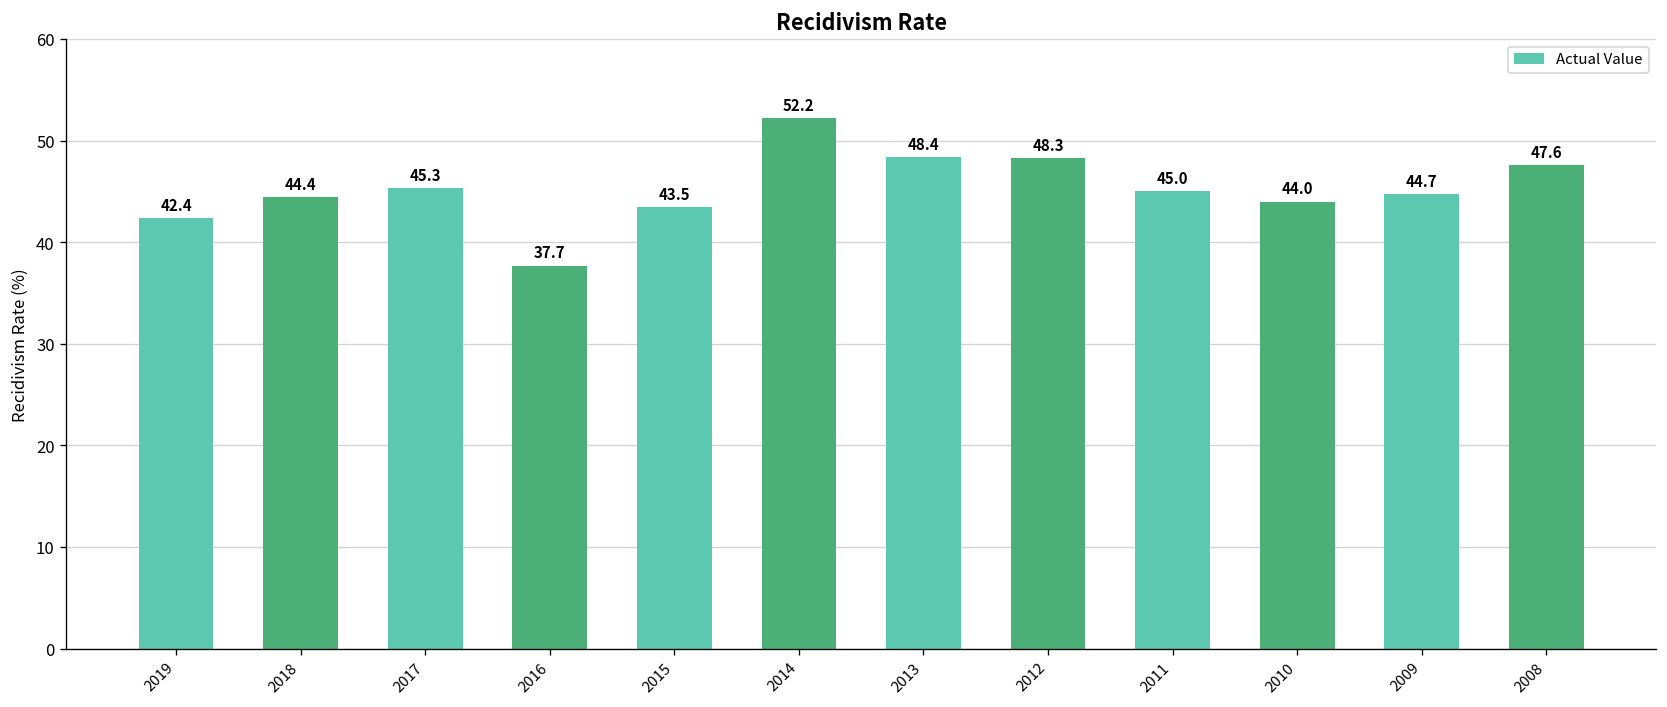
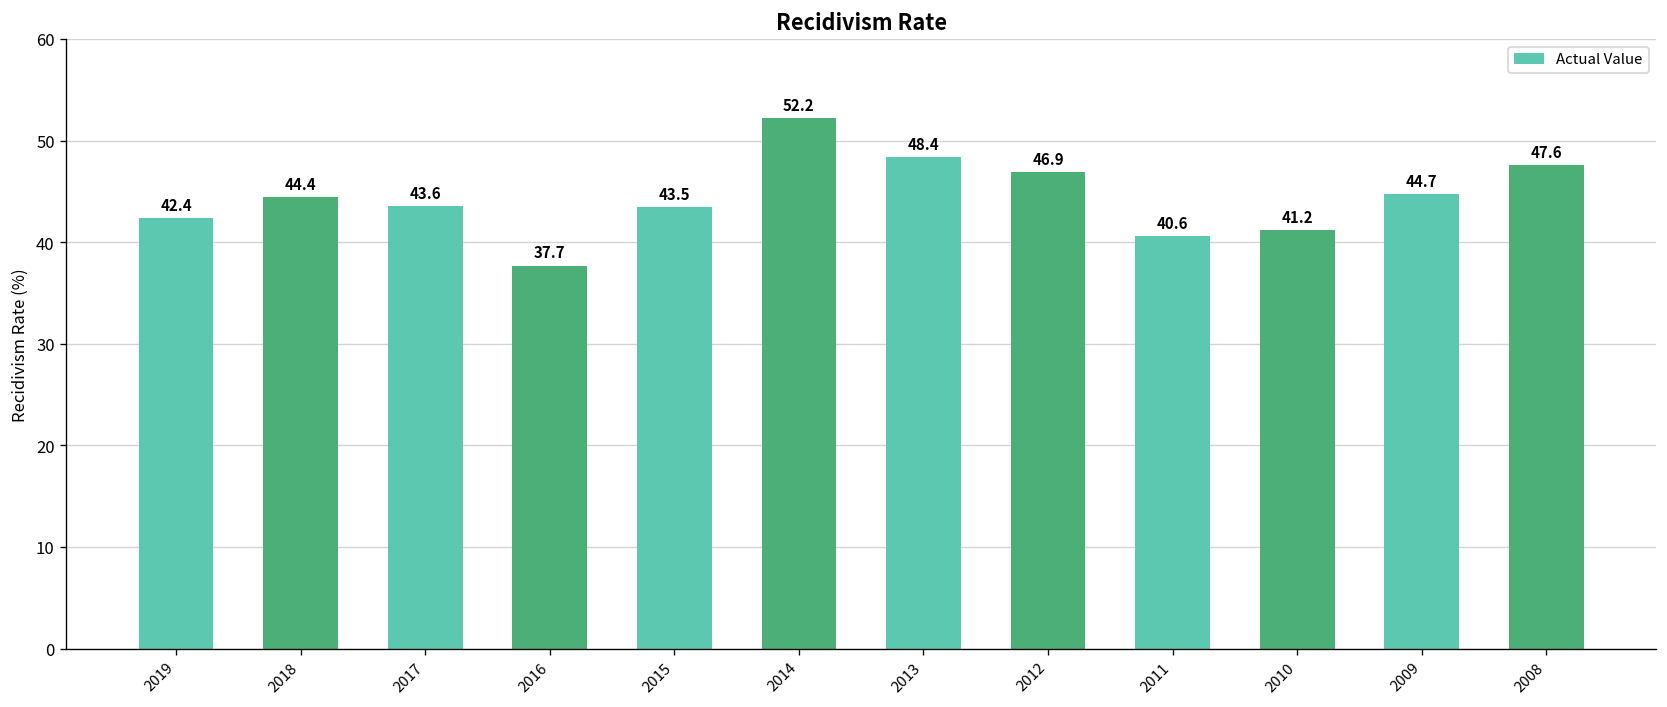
  {
    "2019": 42.4,
    "2018": 44.4,
-   "2017": 45.3,
+   "2017": 43.6,
    "2016": 37.7,
    "2015": 43.5,
    "2014": 52.2,
    "2013": 48.4,
-   "2012": 48.3,
-   "2011": 45.0,
-   "2010": 44.0,
+   "2012": 46.9,
+   "2011": 40.6,
+   "2010": 41.2,
    "2009": 44.7,
    "2008": 47.6
  }
